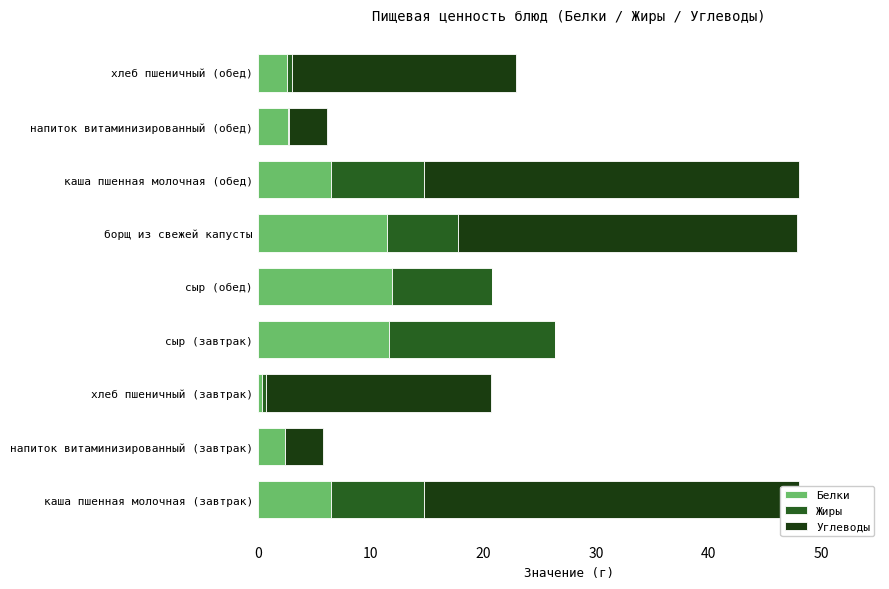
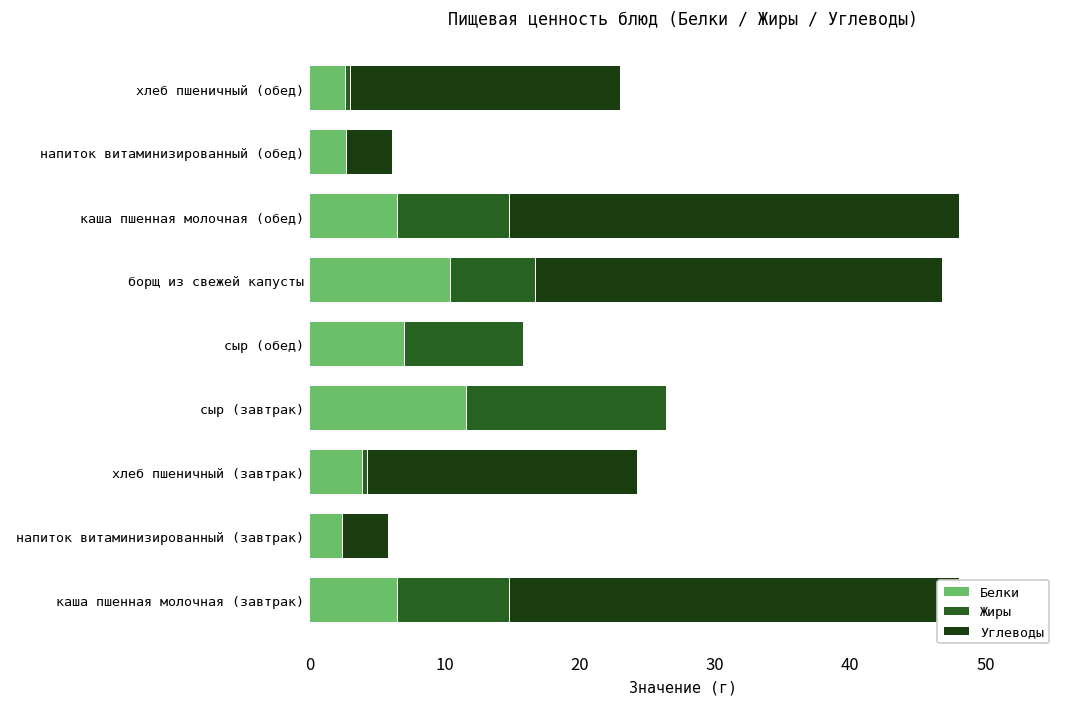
  {
    "Белки": {
      "хлеб пшеничный (обед)": 2.6,
      "напиток витаминизированный (обед)": 2.7,
      "каша пшенная молочная (обед)": 6.5,
-     "борщ из свежей капусты": 11.5,
-     "сыр (обед)": 11.9,
+     "борщ из свежей капусты": 10.4,
+     "сыр (обед)": 7.0,
      "сыр (завтрак)": 11.6,
-     "хлеб пшеничный (завтрак)": 0.4,
+     "хлеб пшеничный (завтрак)": 3.9,
      "напиток витаминизированный (завтрак)": 2.4,
      "каша пшенная молочная (завтрак)": 6.5
    }
  }
